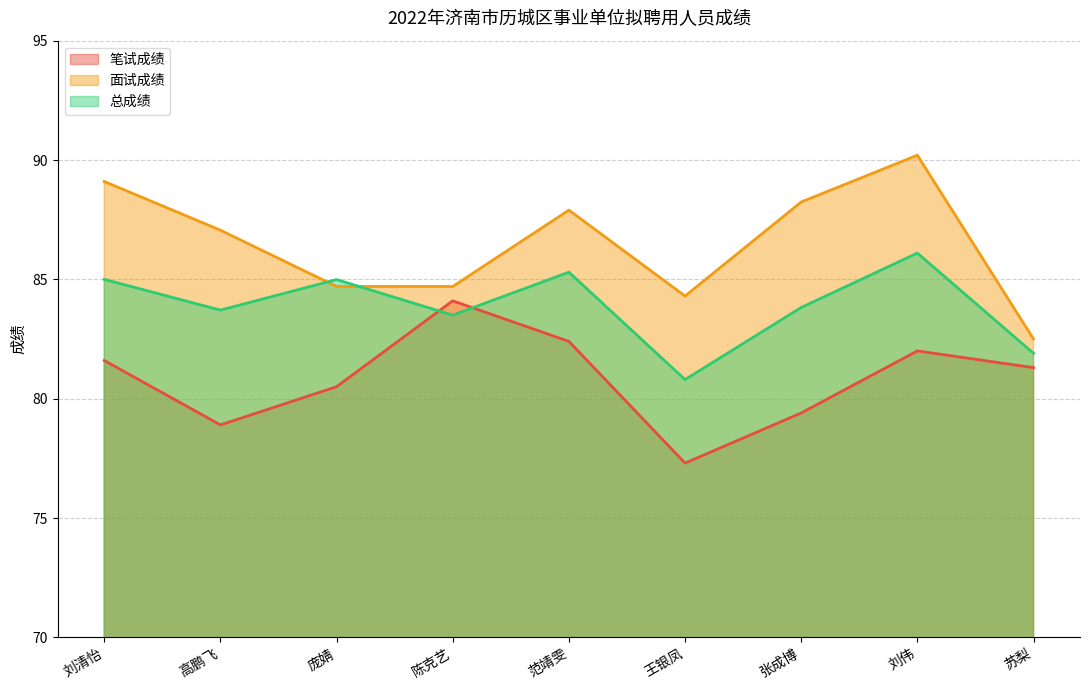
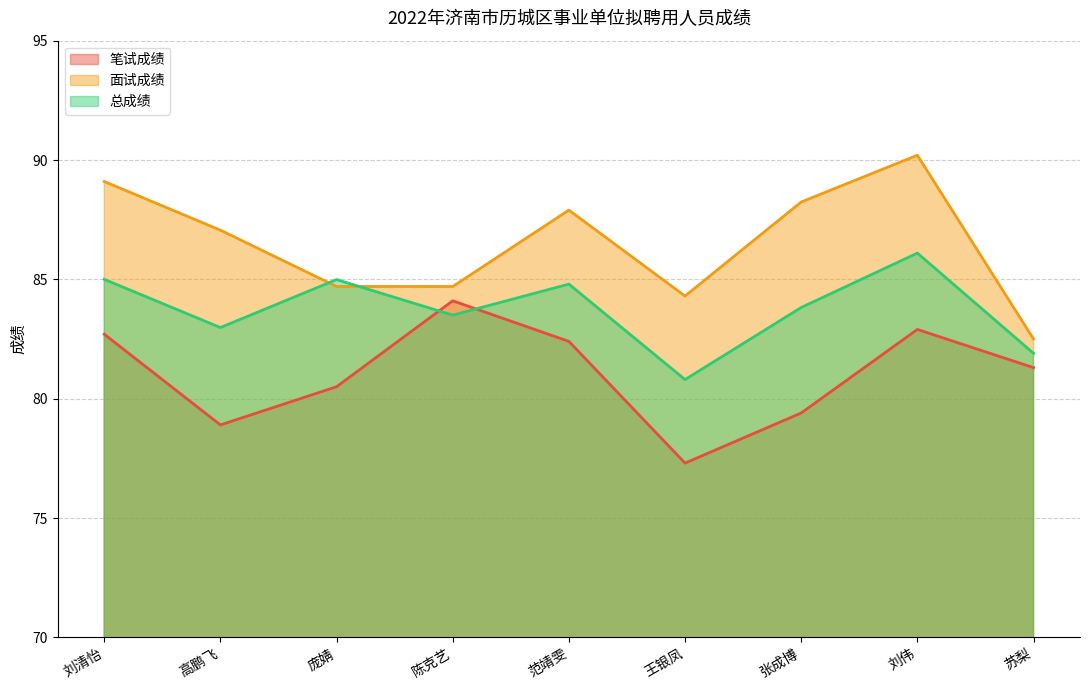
  {
    "笔试成绩": {
-     "刘清怡": 81.6,
+     "刘清怡": 82.7,
      "高鹏飞": 78.9,
      "庞婧": 80.5,
      "陈克艺": 84.1,
      "范靖雯": 82.4,
      "王银凤": 77.3,
      "张成博": 79.4,
-     "刘伟": 82.0,
+     "刘伟": 82.9,
      "苏梨": 81.3
    },
    "面试成绩": {
      "刘清怡": 89.1,
      "高鹏飞": 87.1,
      "庞婧": 84.7,
      "陈克艺": 84.7,
      "范靖雯": 87.9,
      "王银凤": 84.3,
      "张成博": 88.2,
      "刘伟": 90.2,
      "苏梨": 82.5
    },
    "总成绩": {
      "刘清怡": 85.0,
-     "高鹏飞": 83.7,
+     "高鹏飞": 83.0,
      "庞婧": 85.0,
      "陈克艺": 83.5,
-     "范靖雯": 85.3,
+     "范靖雯": 84.8,
      "王银凤": 80.8,
      "张成博": 83.8,
      "刘伟": 86.1,
      "苏梨": 81.9
    }
  }
